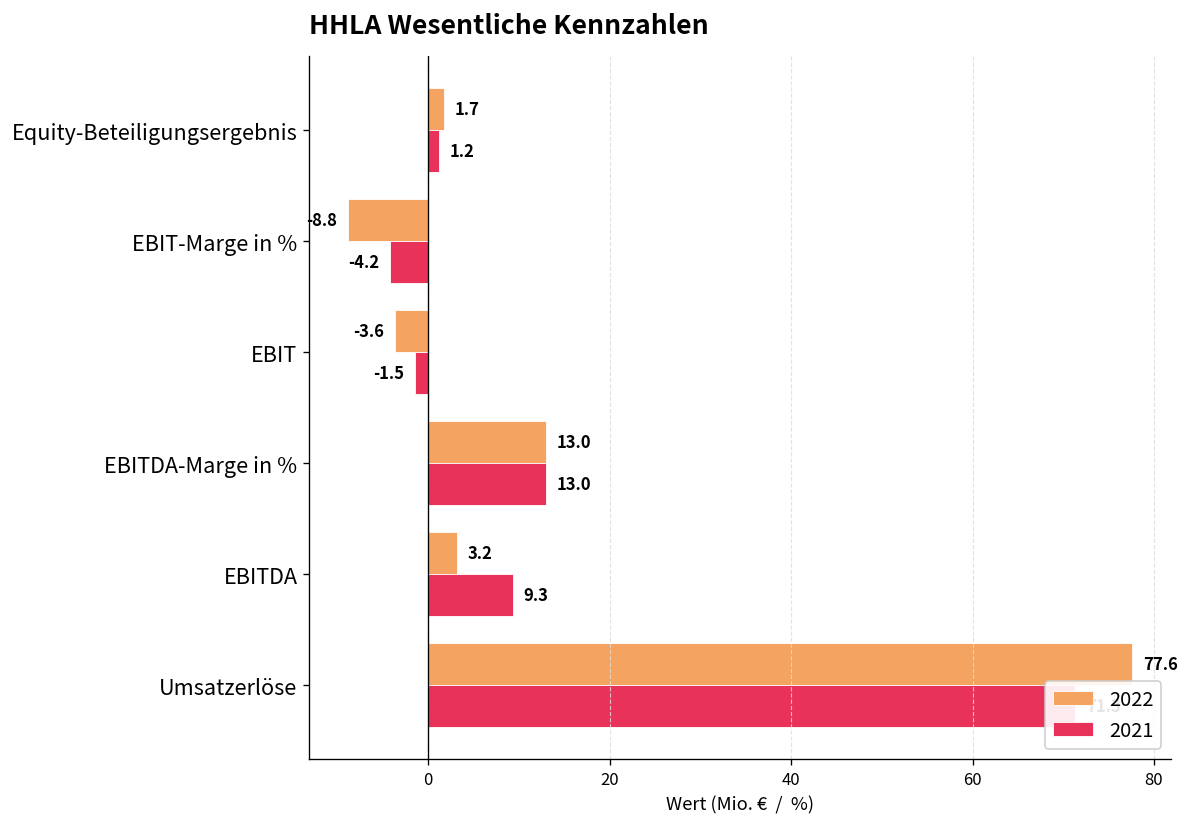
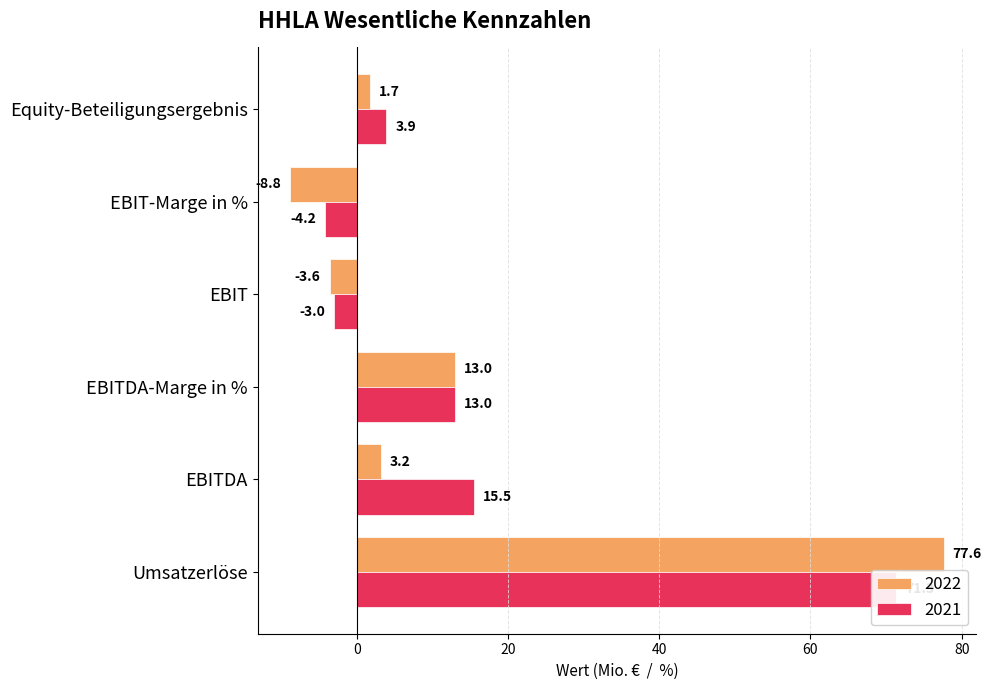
  {
    "2022": {
      "Equity-Beteiligungsergebnis": 1.7,
      "EBIT-Marge in %": -8.8,
      "EBIT": -3.6,
      "EBITDA-Marge in %": 13.0,
      "EBITDA": 3.2,
      "Umsatzerlöse": 77.6
    },
    "2021": {
-     "Equity-Beteiligungsergebnis": 1.2,
+     "Equity-Beteiligungsergebnis": 3.9,
      "EBIT-Marge in %": -4.2,
-     "EBIT": -1.5,
+     "EBIT": -3.0,
      "EBITDA-Marge in %": 13.0,
-     "EBITDA": 9.3
+     "EBITDA": 15.5
    }
  }
